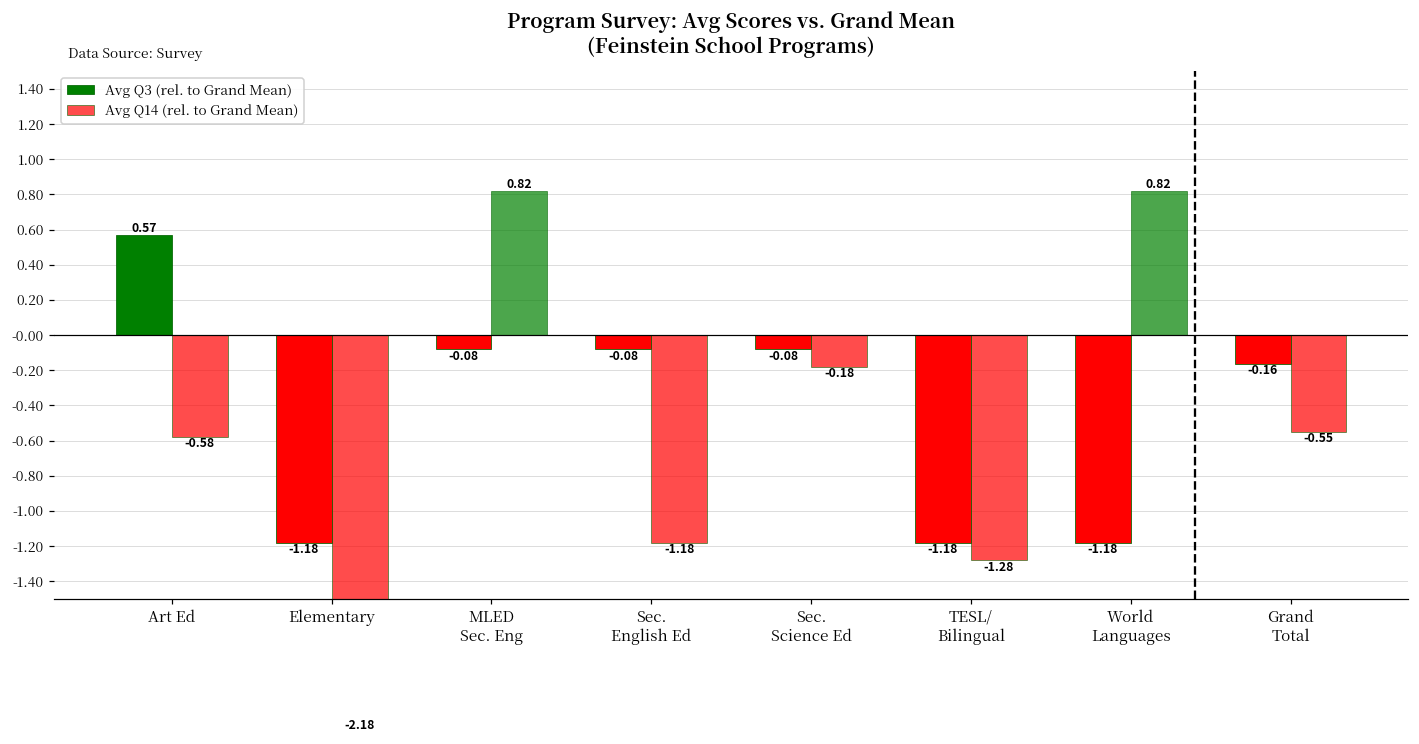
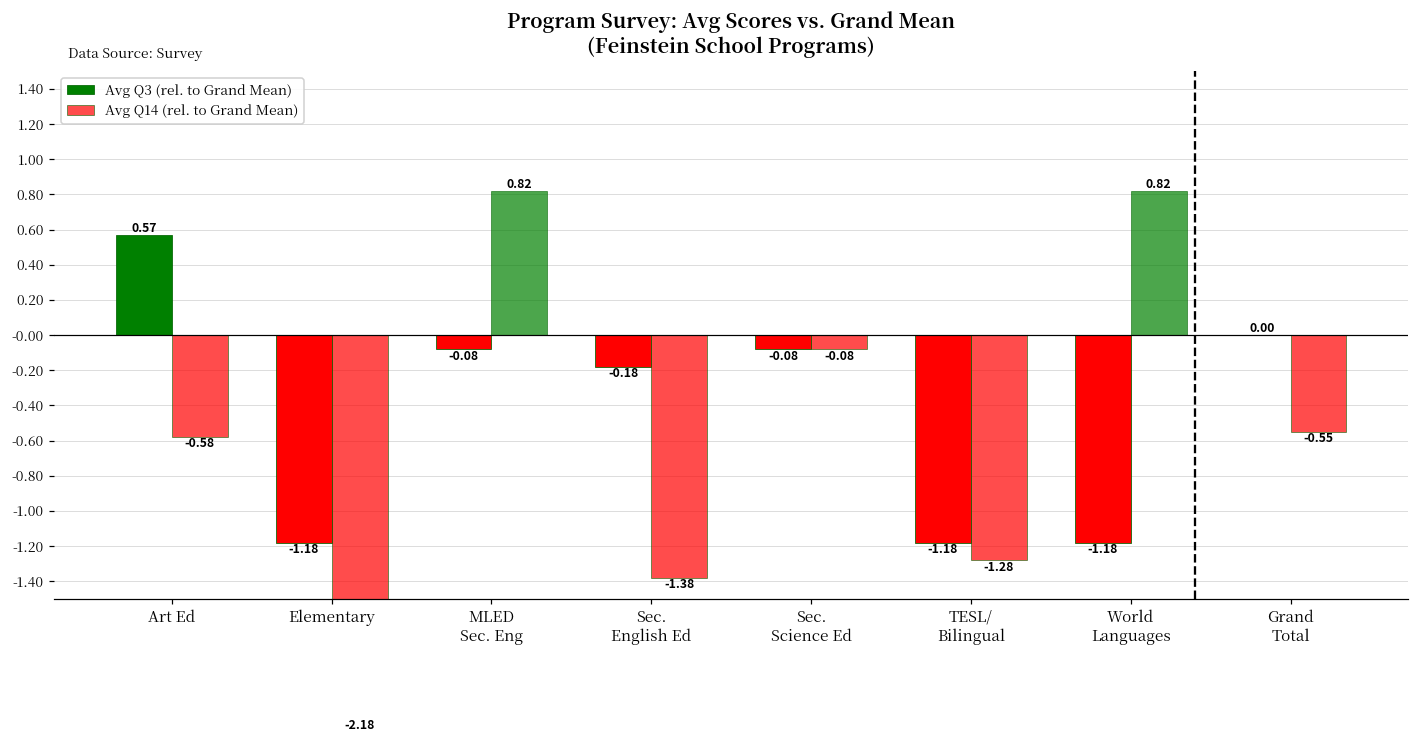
  {
    "Avg Q3 (rel. to Grand Mean)": {
      "Art Ed": 0.57,
      "Elementary": -1.18,
      "MLED Sec. Eng": -0.08,
-     "Sec. English Ed": -0.08,
+     "Sec. English Ed": -0.18,
      "Sec. Science Ed": -0.08,
      "TESL/ Bilingual": -1.18,
      "World Languages": -1.18,
-     "Grand Total": -0.16
+     "Grand Total": 0.00
    },
    "Avg Q14 (rel. to Grand Mean)": {
      "Art Ed": -0.58,
      "MLED Sec. Eng": 0.82,
-     "Sec. English Ed": -1.18,
-     "Sec. Science Ed": -0.18,
+     "Sec. English Ed": -1.38,
+     "Sec. Science Ed": -0.08,
      "TESL/ Bilingual": -1.28,
      "World Languages": 0.82,
      "Grand Total": -0.55
    }
  }
